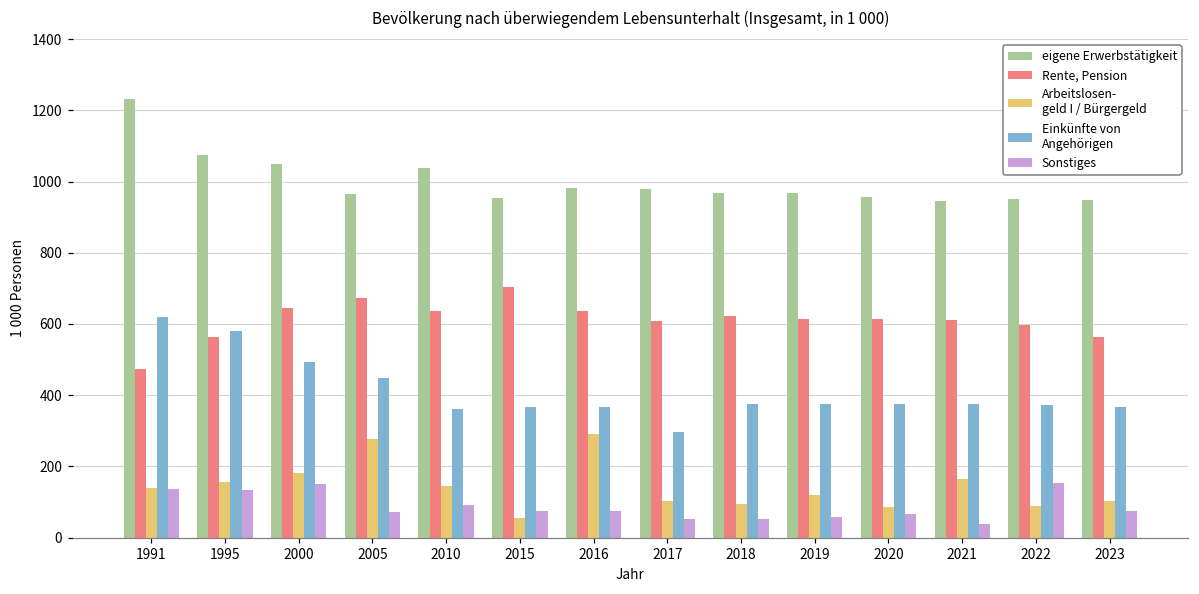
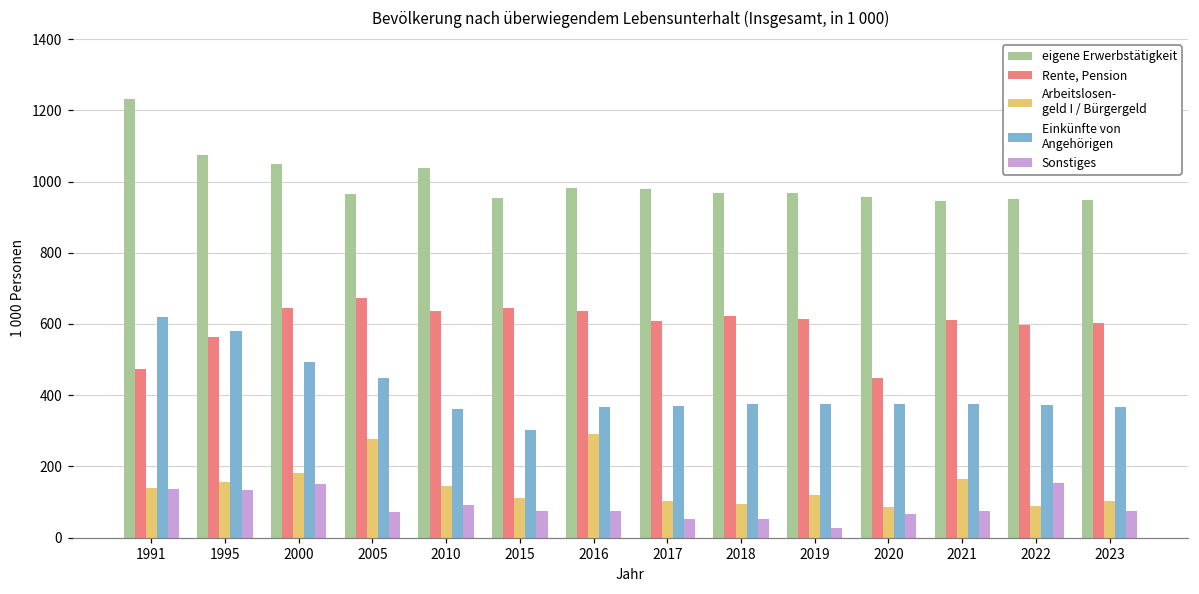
  {
    "eigene Erwerbstätigkeit": {
      "1991": 1230,
      "1995": 1080,
      "2000": 1050,
      "2005": 970,
      "2010": 1040,
      "2015": 950,
      "2016": 980,
      "2017": 980,
      "2018": 970,
      "2019": 970,
      "2020": 960,
      "2021": 950,
      "2022": 950,
      "2023": 950
    },
    "Rente, Pension": {
      "1991": 470,
      "1995": 560,
      "2000": 650,
      "2005": 670,
      "2010": 640,
-     "2015": 700,
+     "2015": 650,
      "2016": 640,
      "2017": 610,
      "2018": 620,
      "2019": 610,
-     "2020": 610,
+     "2020": 450,
      "2021": 610,
      "2022": 600,
-     "2023": 560
+     "2023": 600
    },
    "Arbeitslosen- geld I / Bürgergeld": {
      "1991": 140,
      "1995": 160,
      "2000": 180,
      "2005": 280,
      "2010": 140,
-     "2015": 60,
+     "2015": 110,
      "2016": 290,
      "2017": 100,
      "2018": 90,
      "2019": 120,
      "2020": 90,
      "2021": 160,
      "2022": 90,
      "2023": 100
    },
    "Einkünfte von Angehörigen": {
      "1991": 620,
      "1995": 580,
      "2000": 490,
      "2005": 450,
      "2010": 360,
-     "2015": 370,
+     "2015": 300,
      "2016": 370,
-     "2017": 300,
+     "2017": 370,
      "2018": 370,
      "2019": 380,
      "2020": 370,
      "2021": 370,
      "2022": 370,
      "2023": 370
    },
    "Sonstiges": {
      "1991": 140,
      "1995": 130,
      "2000": 150,
      "2005": 70,
      "2010": 90,
      "2015": 70,
      "2016": 80,
      "2017": 50,
      "2018": 50,
-     "2019": 60,
+     "2019": 30,
      "2020": 70,
-     "2021": 40,
+     "2021": 80,
      "2022": 150,
      "2023": 70
    }
  }
